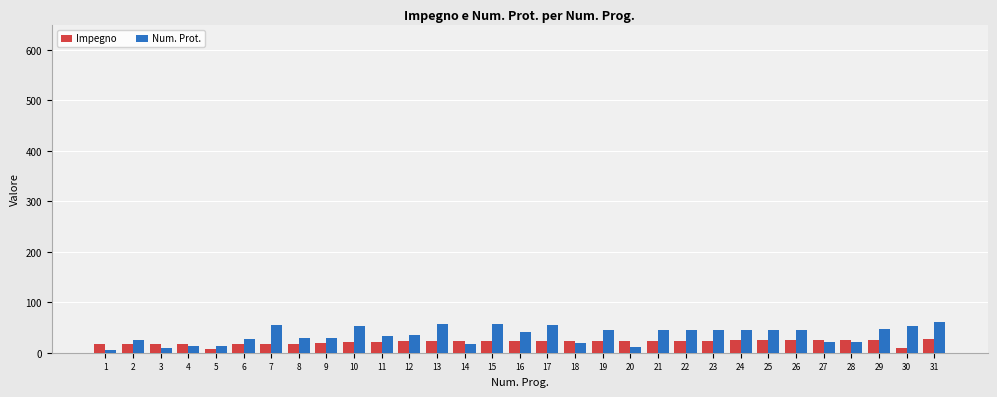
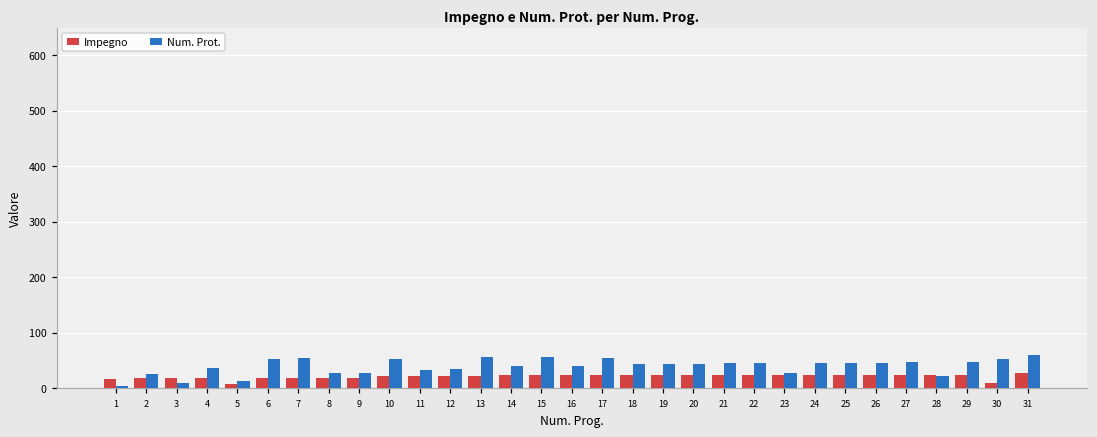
  {
    "Impegno": {
      "1": 20,
      "2": 20,
      "3": 20,
      "4": 20,
      "5": 10,
      "6": 20,
      "7": 20,
      "8": 20,
      "9": 20,
      "10": 20,
      "11": 20,
      "12": 20,
      "13": 20,
      "14": 20,
      "15": 20,
      "16": 20,
      "17": 20,
      "18": 20,
      "19": 20,
      "20": 20,
      "21": 20,
      "22": 20,
      "23": 20,
      "24": 20,
      "25": 20,
      "26": 20,
      "27": 20,
      "28": 20,
      "29": 20,
      "30": 10,
      "31": 30
    },
    "Num. Prot.": {
      "2": 30,
      "3": 10,
-     "4": 10,
+     "4": 40,
      "5": 10,
-     "6": 30,
+     "6": 50,
      "7": 50,
      "8": 30,
      "9": 30,
      "10": 50,
      "11": 30,
      "12": 40,
      "13": 60,
-     "14": 20,
+     "14": 40,
      "15": 60,
      "16": 40,
      "17": 50,
-     "18": 20,
+     "18": 40,
      "19": 40,
-     "20": 10,
+     "20": 40,
      "21": 40,
      "22": 40,
-     "23": 50,
+     "23": 30,
      "24": 50,
      "25": 50,
      "26": 50,
-     "27": 20,
+     "27": 50,
      "28": 20,
      "29": 50,
      "30": 50,
      "31": 60
    }
  }
